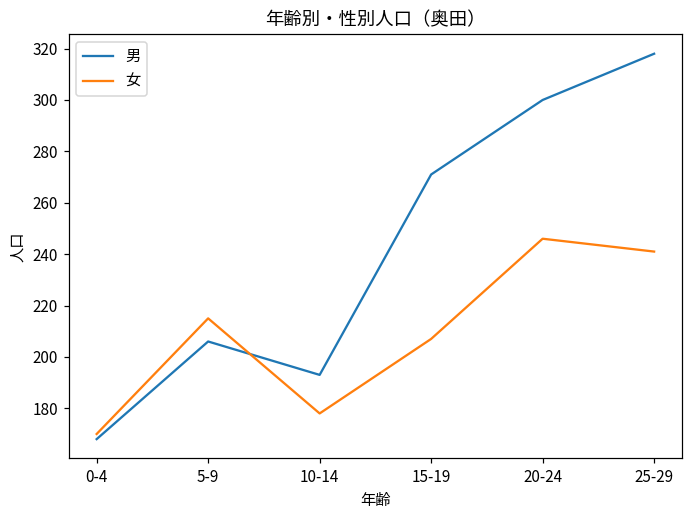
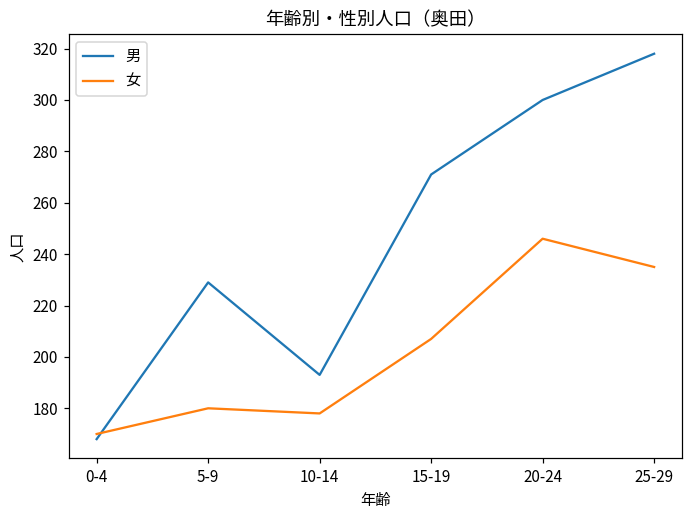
  {
    "男": {
      "0-4": 168,
-     "5-9": 206,
+     "5-9": 229,
      "10-14": 193,
      "15-19": 271,
      "20-24": 300,
      "25-29": 318
    },
    "女": {
      "0-4": 170,
-     "5-9": 215,
+     "5-9": 180,
      "10-14": 178,
      "15-19": 207,
      "20-24": 246,
-     "25-29": 241
+     "25-29": 235
    }
  }
